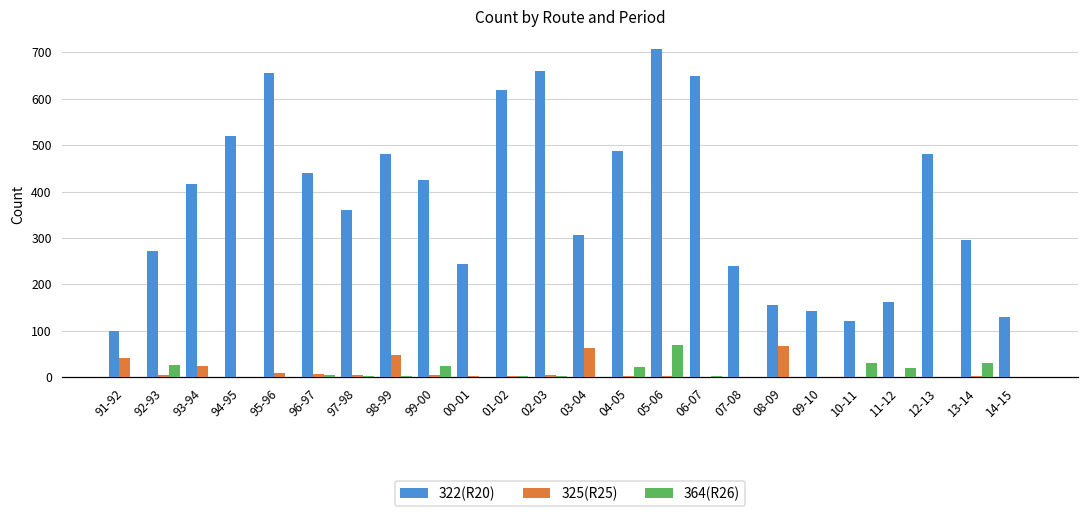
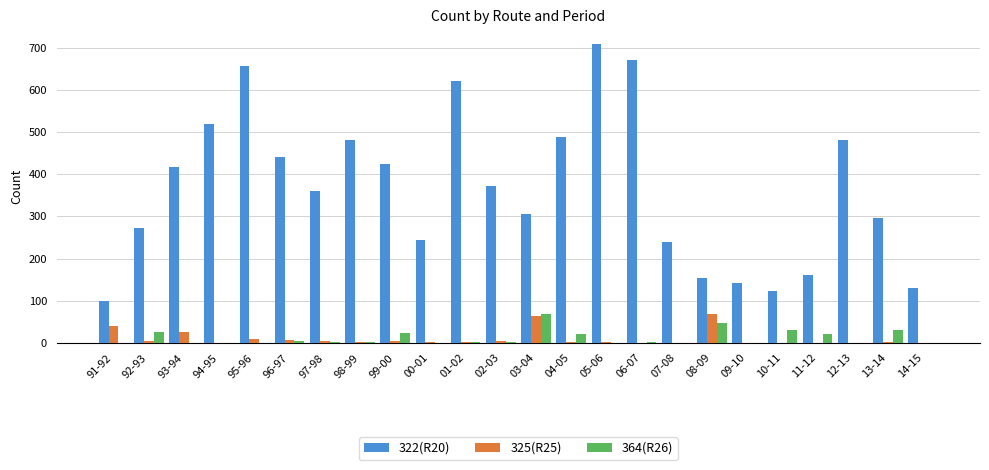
  {
    "322(R20)": {
      "91-92": 100,
      "92-93": 270,
      "93-94": 420,
      "94-95": 520,
      "95-96": 660,
      "96-97": 440,
      "97-98": 360,
      "98-99": 480,
      "99-00": 430,
      "00-01": 250,
      "01-02": 620,
-     "02-03": 660,
+     "02-03": 370,
      "03-04": 310,
      "04-05": 490,
      "05-06": 710,
-     "06-07": 650,
+     "06-07": 670,
      "07-08": 240,
      "08-09": 160,
      "09-10": 140,
      "10-11": 120,
      "11-12": 160,
      "12-13": 480,
      "13-14": 300,
      "14-15": 130
    },
    "325(R25)": {
      "91-92": 40,
      "93-94": 30,
      "94-95": 0,
      "95-96": 10,
      "96-97": 10,
-     "98-99": 50,
+     "98-99": 0,
      "03-04": 60,
      "06-07": 0,
      "07-08": 0,
      "08-09": 70,
      "09-10": 0,
      "10-11": 0
    },
    "364(R26)": {
      "91-92": 0,
      "92-93": 30,
      "99-00": 20,
      "00-01": 0,
-     "03-04": 0,
+     "03-04": 70,
      "04-05": 20,
-     "05-06": 70,
-     "08-09": 0,
+     "05-06": 0,
+     "08-09": 50,
      "10-11": 30,
      "11-12": 20,
      "12-13": 0,
      "13-14": 30,
      "14-15": 0
    }
  }
